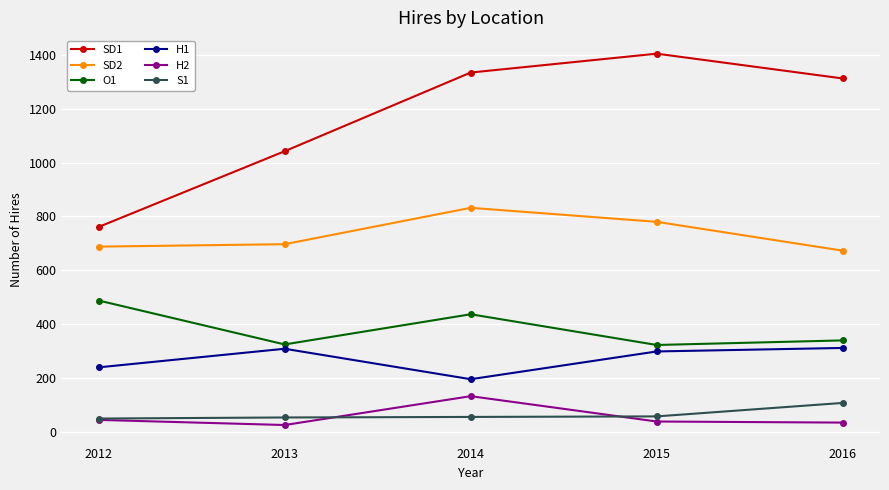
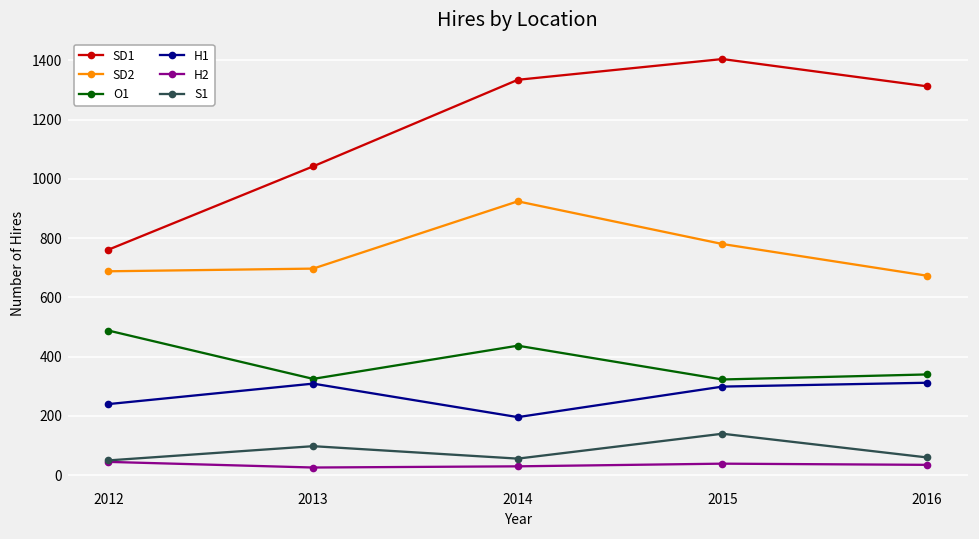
  {
    "SD1": {
      "2012": 760,
      "2013": 1040,
      "2014": 1330,
      "2015": 1400,
      "2016": 1310
    },
    "SD2": {
      "2012": 690,
      "2013": 700,
-     "2014": 830,
+     "2014": 920,
      "2015": 780,
      "2016": 670
    },
    "O1": {
      "2012": 490,
      "2013": 330,
      "2014": 440,
      "2015": 320,
      "2016": 340
    },
    "H1": {
      "2012": 240,
      "2013": 310,
      "2014": 200,
      "2015": 300,
      "2016": 310
    },
    "H2": {
      "2013": 30,
-     "2014": 130,
+     "2014": 30,
      "2015": 40,
      "2016": 40
    },
    "S1": {
-     "2013": 50,
+     "2013": 100,
      "2014": 60,
-     "2015": 60,
-     "2016": 110
+     "2015": 140,
+     "2016": 60
    }
  }
